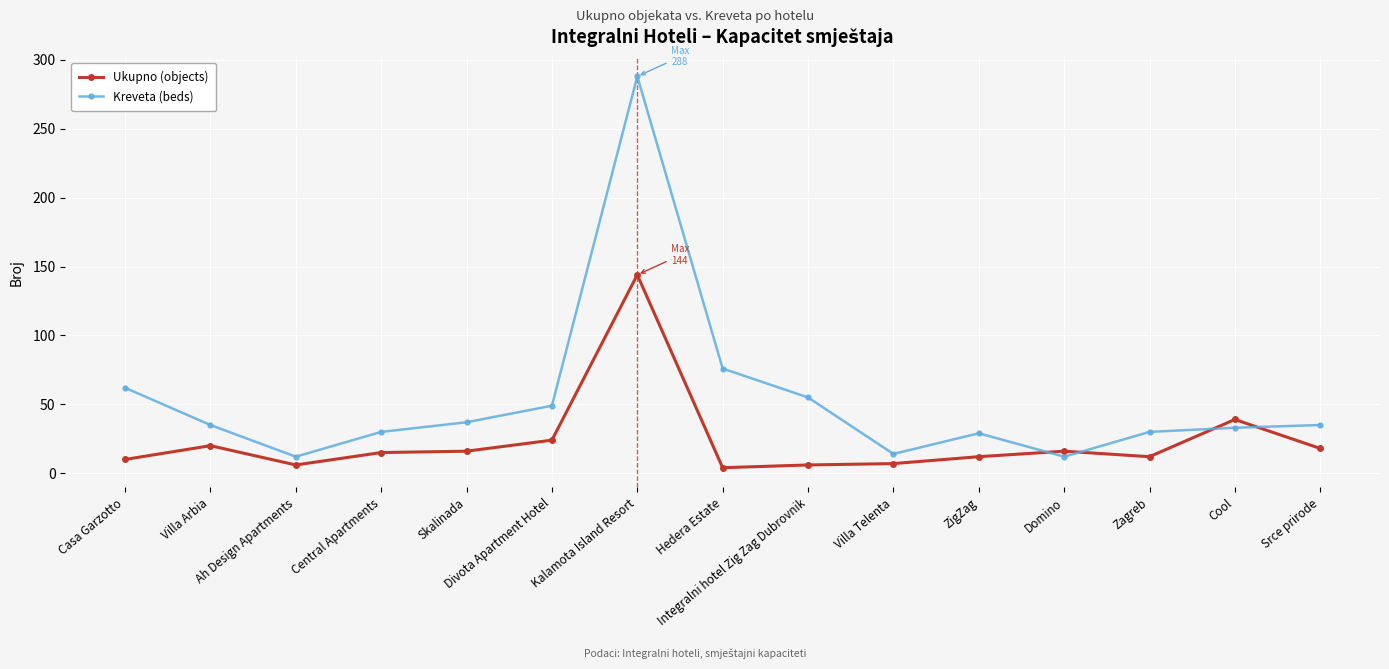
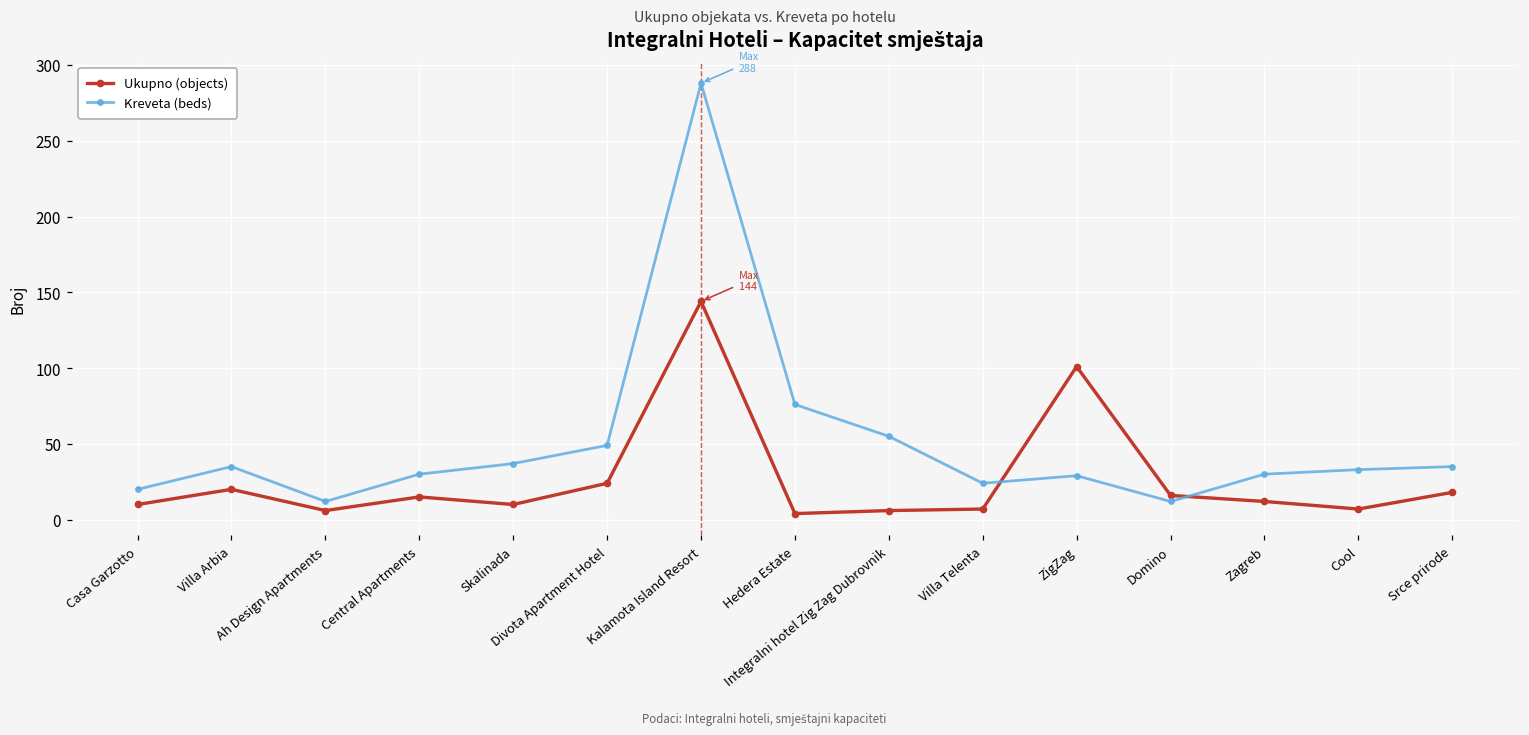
  {
    "Ukupno (objects)": {
      "Casa Garzotto": 10,
      "Villa Arbia": 20,
      "Ah Design Apartments": 6,
      "Central Apartments": 15,
-     "Skalinada": 16,
+     "Skalinada": 10,
      "Divota Apartment Hotel": 24,
      "Hedera Estate": 4,
      "Integralni hotel Zig Zag Dubrovnik": 6,
      "Villa Telenta": 7,
-     "ZigZag": 12,
+     "ZigZag": 101,
      "Domino": 16,
      "Zagreb": 12,
-     "Cool": 39,
+     "Cool": 7,
      "Srce prirode": 18
    },
    "Kreveta (beds)": {
-     "Casa Garzotto": 62,
+     "Casa Garzotto": 20,
      "Villa Arbia": 35,
      "Ah Design Apartments": 12,
      "Central Apartments": 30,
      "Skalinada": 37,
      "Divota Apartment Hotel": 49,
      "Hedera Estate": 76,
      "Integralni hotel Zig Zag Dubrovnik": 55,
-     "Villa Telenta": 14,
+     "Villa Telenta": 24,
      "ZigZag": 29,
      "Domino": 12,
      "Zagreb": 30,
      "Cool": 33,
      "Srce prirode": 35
    }
  }
